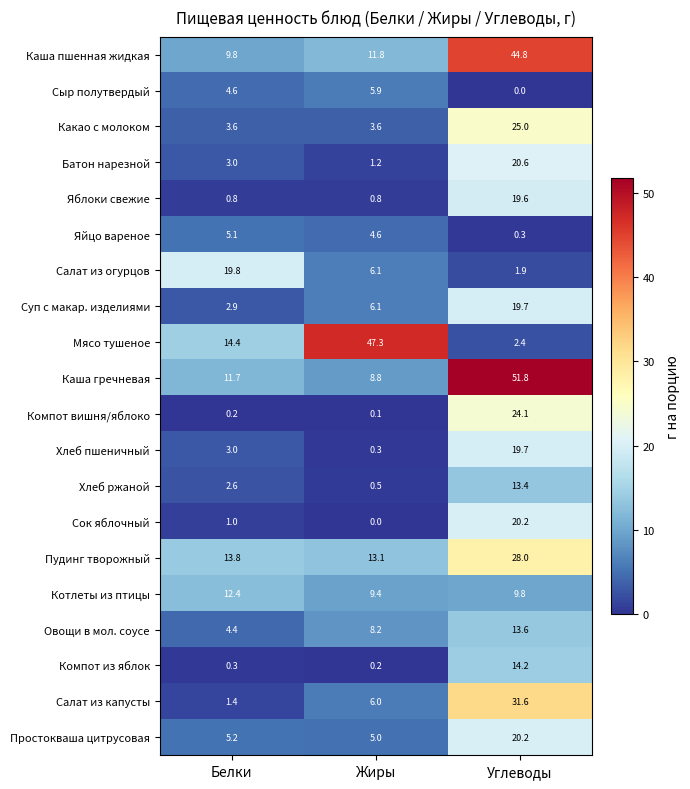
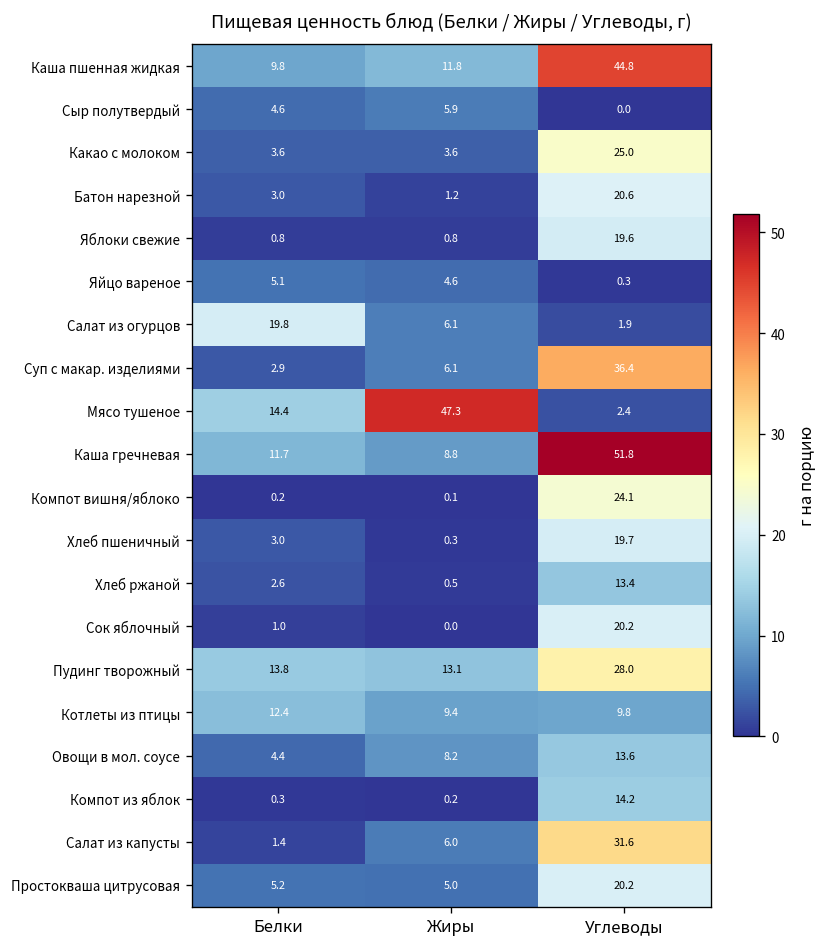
  {
    "Каша пшенная жидкая": {
      "Белки": 9.8,
      "Жиры": 11.8,
      "Углеводы": 44.8
    },
    "Сыр полутвердый": {
      "Белки": 4.6,
      "Жиры": 5.9,
      "Углеводы": 0.0
    },
    "Какао с молоком": {
      "Белки": 3.6,
      "Жиры": 3.6,
      "Углеводы": 25.0
    },
    "Батон нарезной": {
      "Белки": 3.0,
      "Жиры": 1.2,
      "Углеводы": 20.6
    },
    "Яблоки свежие": {
      "Белки": 0.8,
      "Жиры": 0.8,
      "Углеводы": 19.6
    },
    "Яйцо вареное": {
      "Белки": 5.1,
      "Жиры": 4.6,
      "Углеводы": 0.3
    },
    "Салат из огурцов": {
      "Белки": 19.8,
      "Жиры": 6.1,
      "Углеводы": 1.9
    },
    "Суп с макар. изделиями": {
      "Белки": 2.9,
      "Жиры": 6.1,
-     "Углеводы": 19.7
+     "Углеводы": 36.4
    },
    "Мясо тушеное": {
      "Белки": 14.4,
      "Жиры": 47.3,
      "Углеводы": 2.4
    },
    "Каша гречневая": {
      "Белки": 11.7,
      "Жиры": 8.8,
      "Углеводы": 51.8
    },
    "Компот вишня/яблоко": {
      "Белки": 0.2,
      "Жиры": 0.1,
      "Углеводы": 24.1
    },
    "Хлеб пшеничный": {
      "Белки": 3.0,
      "Жиры": 0.3,
      "Углеводы": 19.7
    },
    "Хлеб ржаной": {
      "Белки": 2.6,
      "Жиры": 0.5,
      "Углеводы": 13.4
    },
    "Сок яблочный": {
      "Белки": 1.0,
      "Жиры": 0.0,
      "Углеводы": 20.2
    },
    "Пудинг творожный": {
      "Белки": 13.8,
      "Жиры": 13.1,
      "Углеводы": 28.0
    },
    "Котлеты из птицы": {
      "Белки": 12.4,
      "Жиры": 9.4,
      "Углеводы": 9.8
    },
    "Овощи в мол. соусе": {
      "Белки": 4.4,
      "Жиры": 8.2,
      "Углеводы": 13.6
    },
    "Компот из яблок": {
      "Белки": 0.3,
      "Жиры": 0.2,
      "Углеводы": 14.2
    },
    "Салат из капусты": {
      "Белки": 1.4,
      "Жиры": 6.0,
      "Углеводы": 31.6
    },
    "Простокваша цитрусовая": {
      "Белки": 5.2,
      "Жиры": 5.0,
      "Углеводы": 20.2
    }
  }
